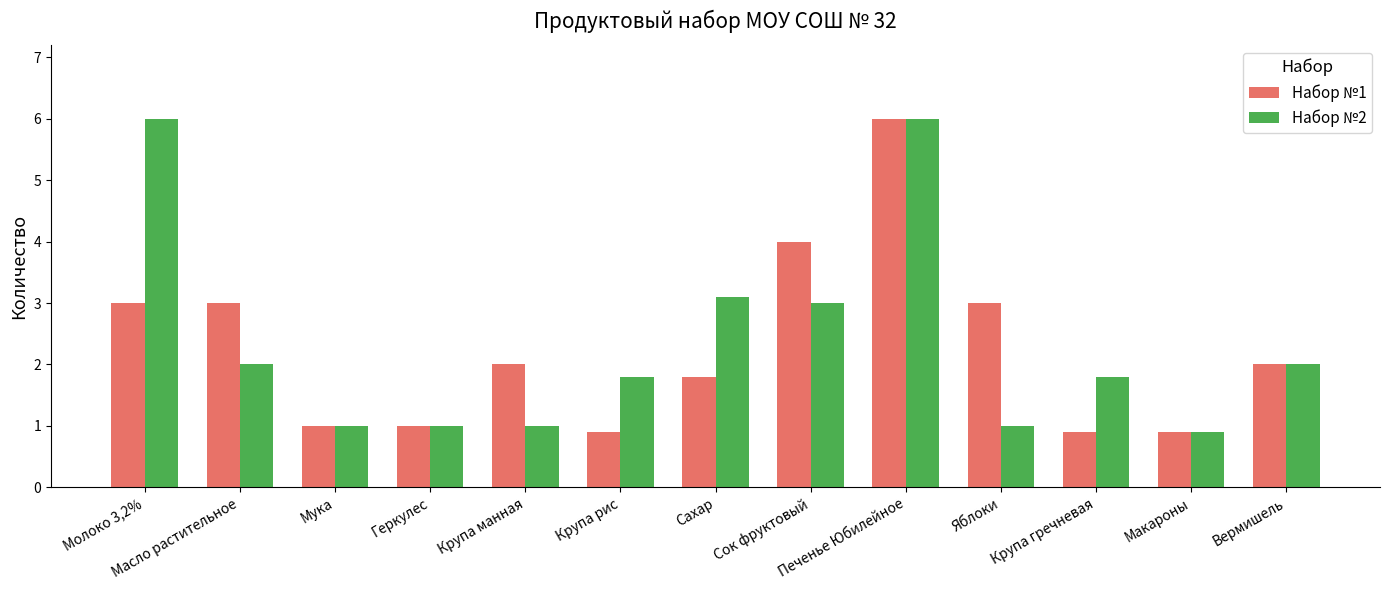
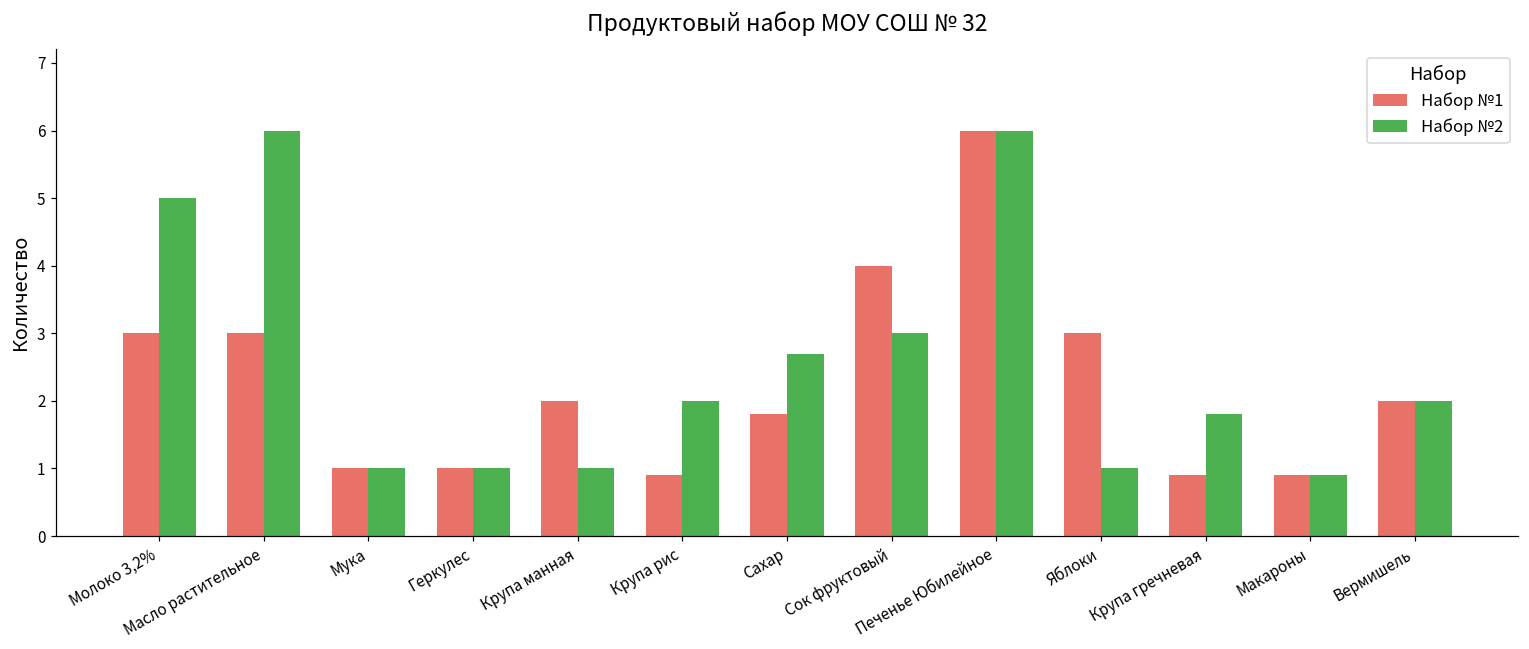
  {
    "Набор №1": {
      "Молоко 3,2%": 3.0,
      "Масло растительное": 3.0,
      "Мука": 1.0,
      "Геркулес": 1.0,
      "Крупа манная": 2.0,
      "Крупа рис": 0.9,
      "Сахар": 1.8,
      "Сок фруктовый": 4.0,
      "Печенье Юбилейное": 6.0,
      "Яблоки": 3.0,
      "Крупа гречневая": 0.9,
      "Макароны": 0.9,
      "Вермишель": 2.0
    },
    "Набор №2": {
-     "Молоко 3,2%": 6,
-     "Масло растительное": 2,
+     "Молоко 3,2%": 5,
+     "Масло растительное": 6,
      "Мука": 1.0,
      "Геркулес": 1.0,
      "Крупа манная": 1.0,
-     "Крупа рис": 1.8,
-     "Сахар": 3.1,
+     "Крупа рис": 2.0,
+     "Сахар": 2.7,
      "Сок фруктовый": 3.0,
      "Печенье Юбилейное": 6.0,
      "Яблоки": 1.0,
      "Крупа гречневая": 1.8,
      "Макароны": 0.9,
      "Вермишель": 2.0
    }
  }
